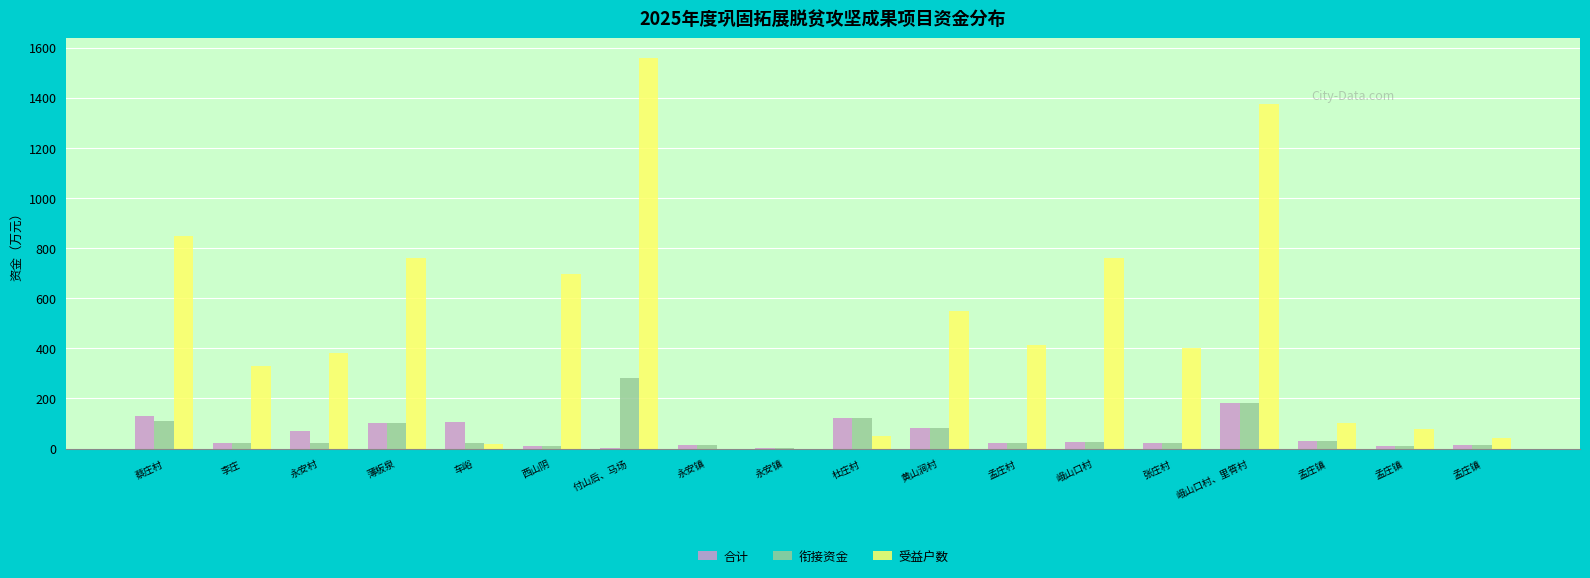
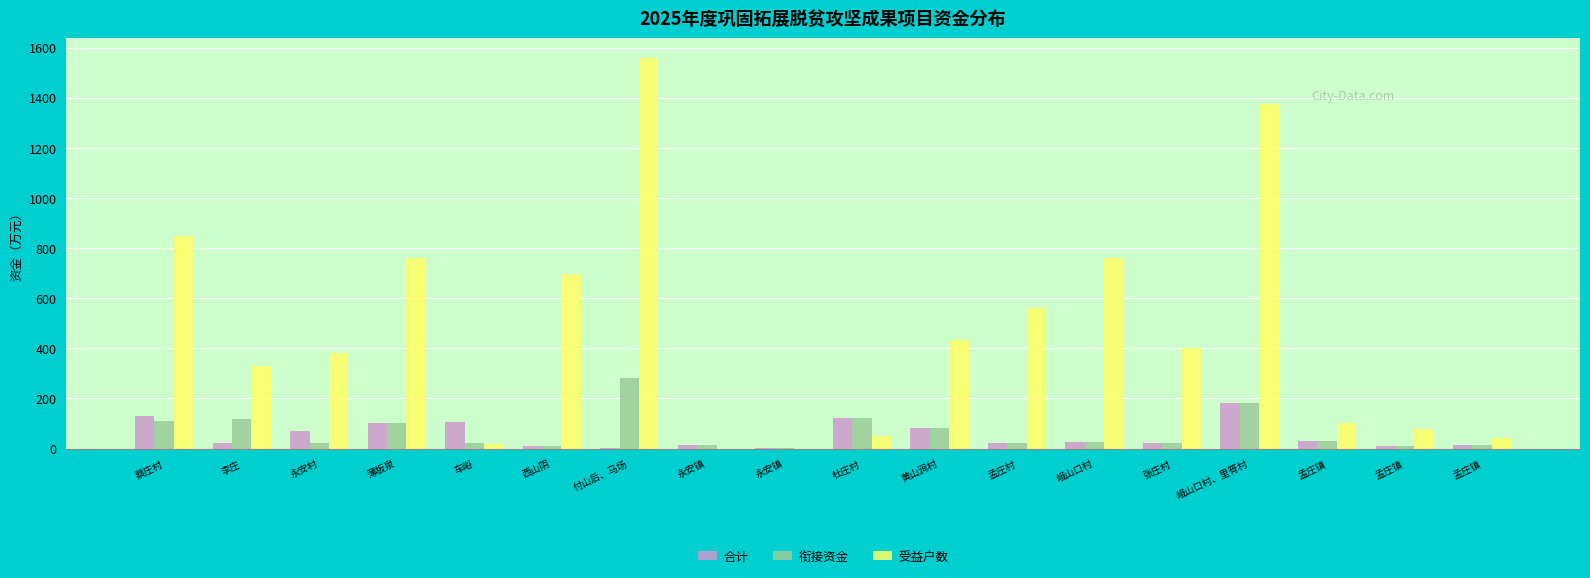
  {
    "合计": {
      "蔡庄村": 130,
      "李庄": 20,
      "永安村": 70,
      "薄板泉": 100,
      "车峪": 110,
      "杜庄村": 120,
      "黄山涧村": 80,
      "孟庄村": 20,
      "峨山口村": 20,
      "张庄村": 20,
      "峨山口村、里筲村": 180
    },
    "衔接资金": {
      "蔡庄村": 110,
-     "李庄": 20,
+     "李庄": 120,
      "永安村": 20,
      "薄板泉": 100,
      "车峪": 20,
      "付山后、马场": 280,
      "杜庄村": 120,
      "黄山涧村": 80,
      "孟庄村": 20,
      "峨山口村": 20,
      "张庄村": 20,
      "峨山口村、里筲村": 180
    },
    "受益户数": {
      "蔡庄村": 850,
      "李庄": 330,
      "永安村": 380,
      "薄板泉": 760,
      "车峪": 20,
      "西山阴": 700,
      "付山后、马场": 1560,
      "杜庄村": 50,
-     "黄山涧村": 550,
-     "孟庄村": 410,
+     "黄山涧村": 430,
+     "孟庄村": 560,
      "峨山口村": 760,
      "张庄村": 400,
      "峨山口村、里筲村": 1380
    }
  }
